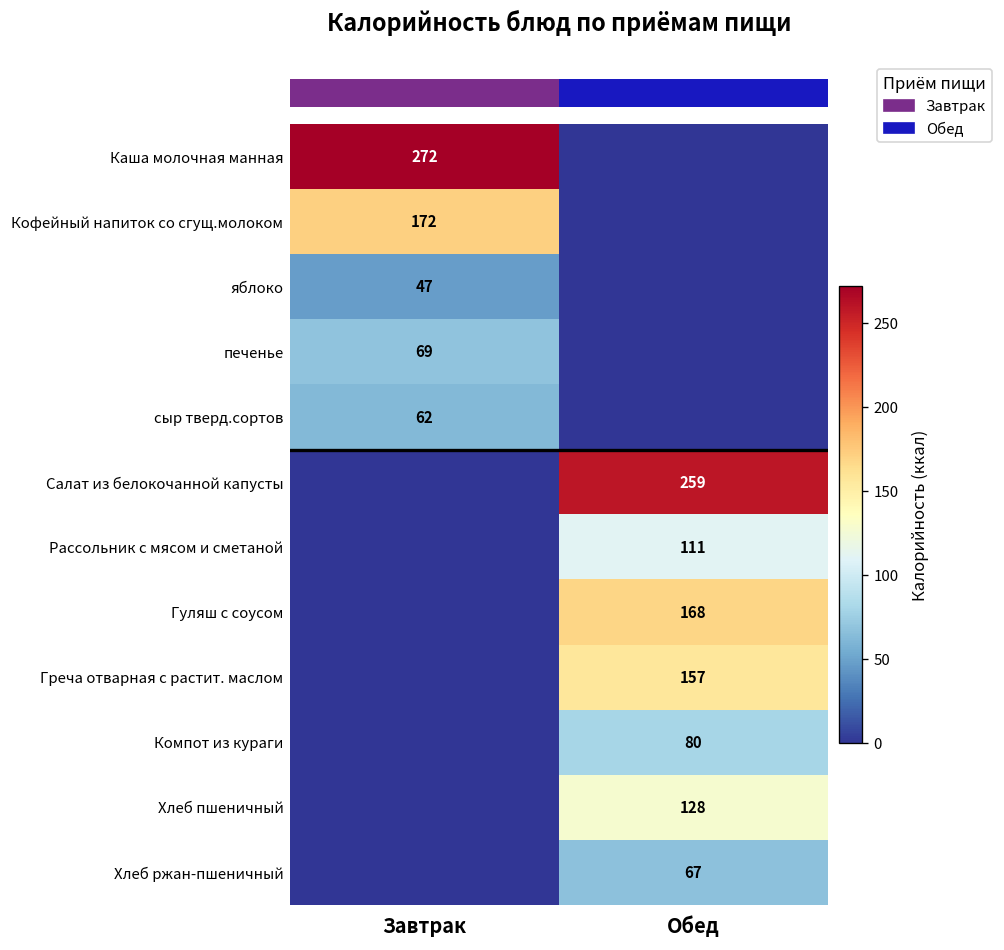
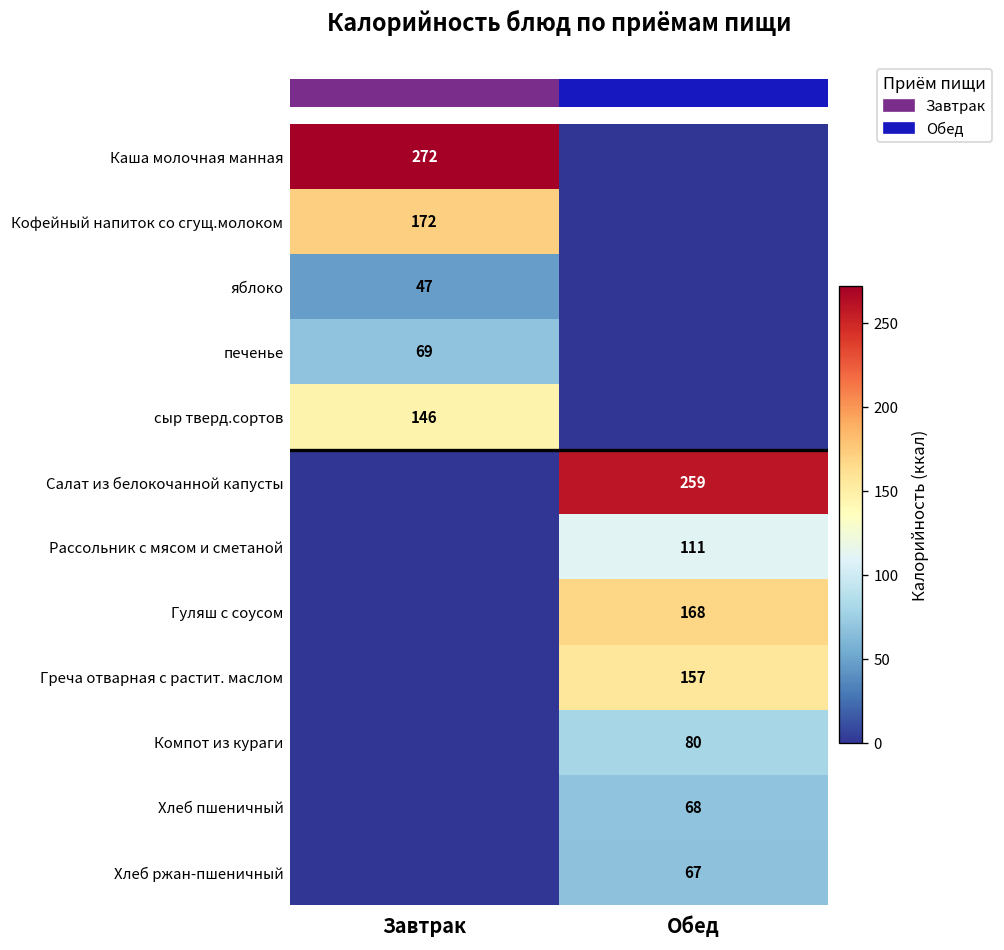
  {
    "Каша молочная манная": {
      "Завтрак": 272
    },
    "Кофейный напиток со сгущ.молоком": {
      "Завтрак": 172
    },
    "яблоко": {
      "Завтрак": 47
    },
    "печенье": {
      "Завтрак": 69
    },
    "сыр тверд.сортов": {
-     "Завтрак": 62
+     "Завтрак": 146
    },
    "Салат из белокочанной капусты": {
      "Обед": 259
    },
    "Рассольник с мясом и сметаной": {
      "Обед": 111
    },
    "Гуляш с соусом": {
      "Обед": 168
    },
    "Греча отварная с растит. маслом": {
      "Обед": 157
    },
    "Компот из кураги": {
      "Обед": 80
    },
    "Хлеб пшеничный": {
-     "Обед": 128
+     "Обед": 68
    },
    "Хлеб ржан-пшеничный": {
      "Обед": 67
    }
  }
